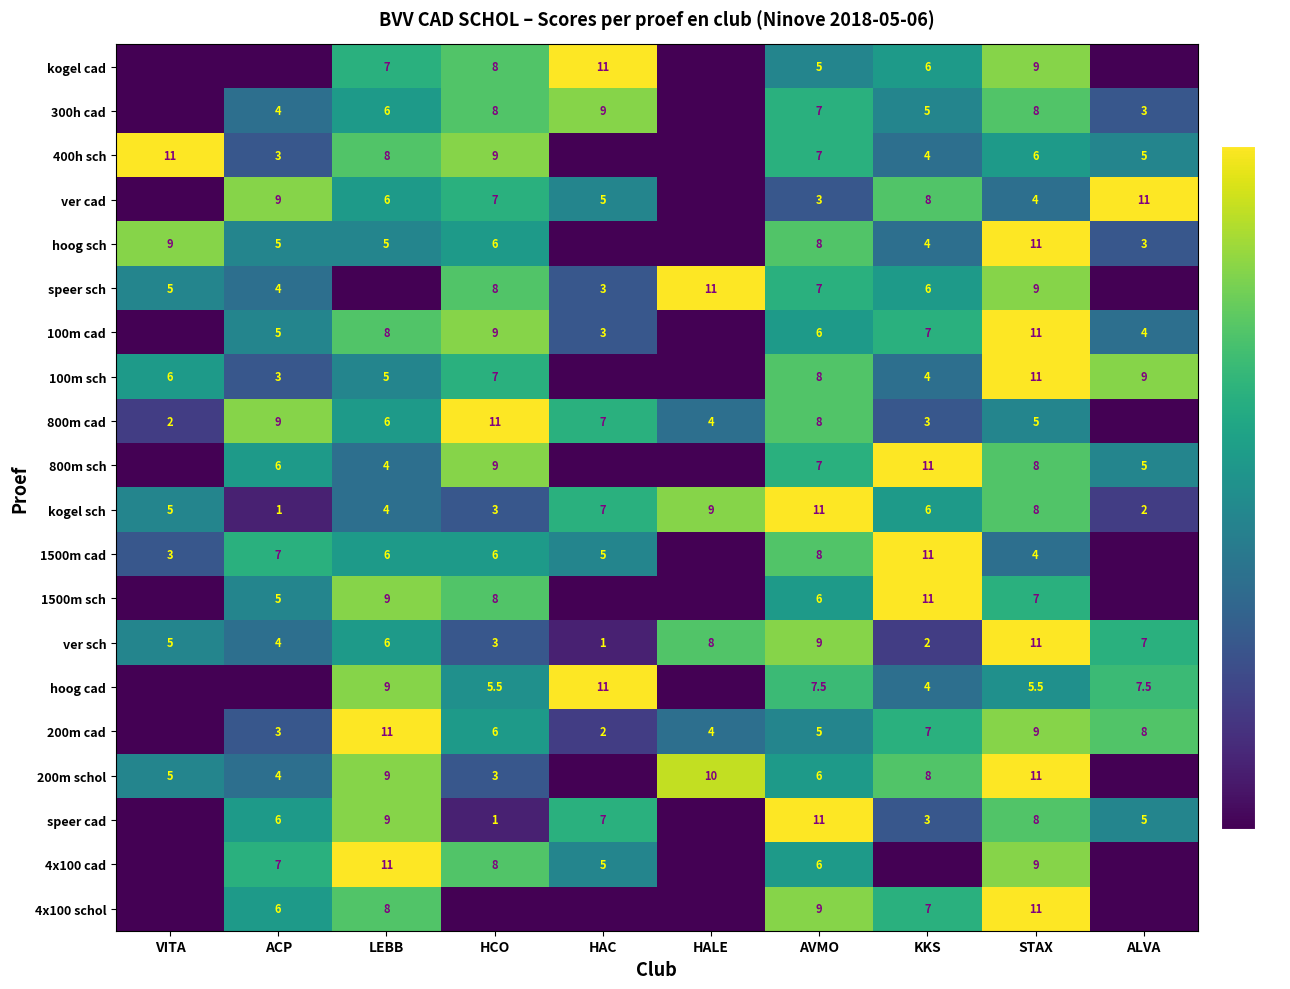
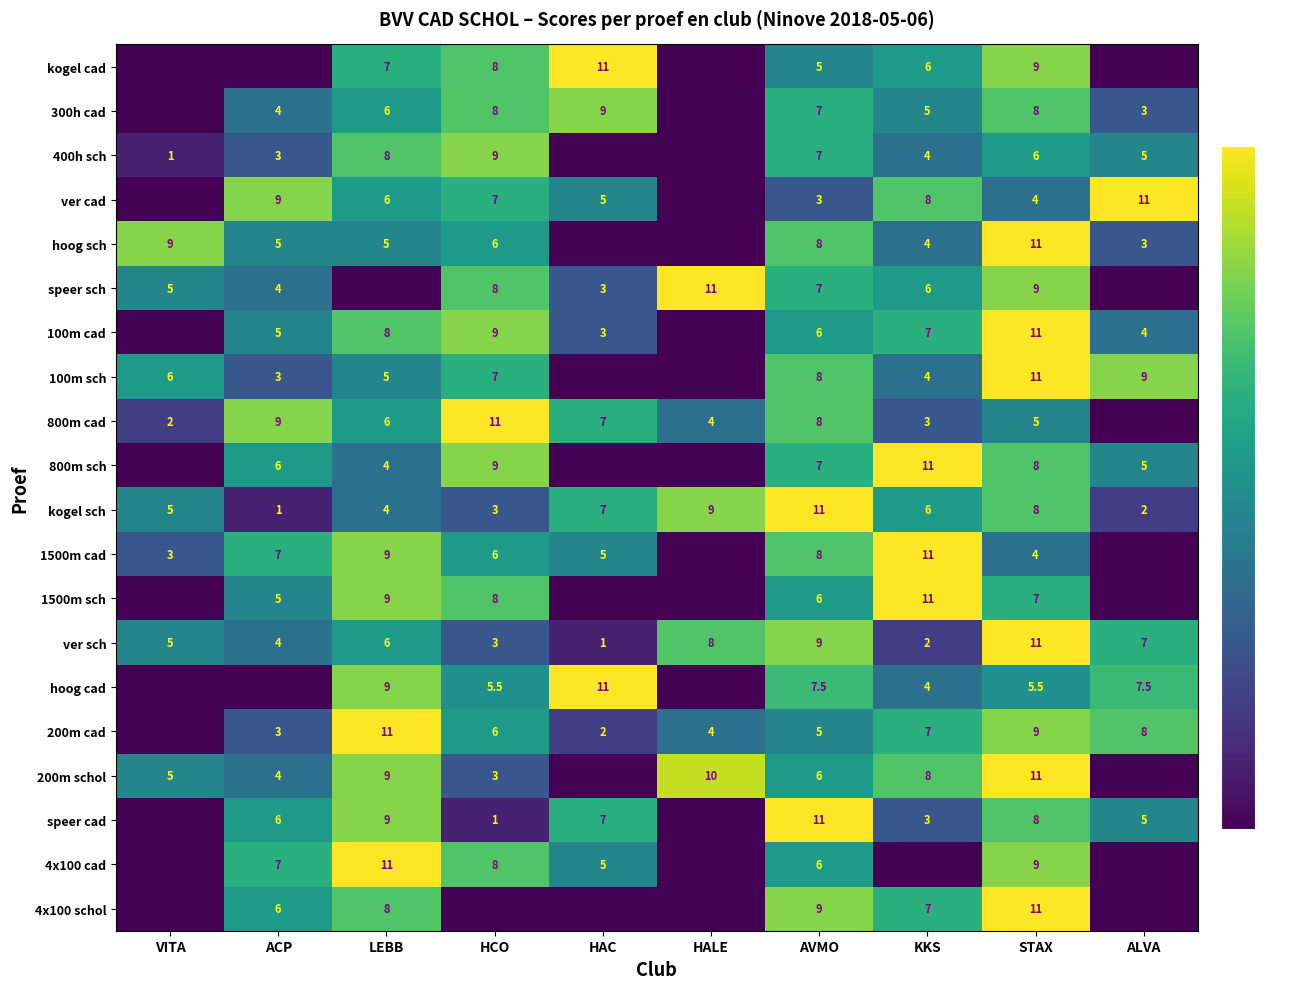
  {
    "kogel cad": {
      "LEBB": 7,
      "HCO": 8,
      "HAC": 11,
      "AVMO": 5,
      "KKS": 6,
      "STAX": 9
    },
    "300h cad": {
      "ACP": 4,
      "LEBB": 6,
      "HCO": 8,
      "HAC": 9,
      "AVMO": 7,
      "KKS": 5,
      "STAX": 8,
      "ALVA": 3
    },
    "400h sch": {
-     "VITA": 11,
+     "VITA": 1,
      "ACP": 3,
      "LEBB": 8,
      "HCO": 9,
      "AVMO": 7,
      "KKS": 4,
      "STAX": 6,
      "ALVA": 5
    },
    "ver cad": {
      "ACP": 9,
      "LEBB": 6,
      "HCO": 7,
      "HAC": 5,
      "AVMO": 3,
      "KKS": 8,
      "STAX": 4,
      "ALVA": 11
    },
    "hoog sch": {
      "VITA": 9,
      "ACP": 5,
      "LEBB": 5,
      "HCO": 6,
      "AVMO": 8,
      "KKS": 4,
      "STAX": 11,
      "ALVA": 3
    },
    "speer sch": {
      "VITA": 5,
      "ACP": 4,
      "HCO": 8,
      "HAC": 3,
      "HALE": 11,
      "AVMO": 7,
      "KKS": 6,
      "STAX": 9
    },
    "100m cad": {
      "ACP": 5,
      "LEBB": 8,
      "HCO": 9,
      "HAC": 3,
      "AVMO": 6,
      "KKS": 7,
      "STAX": 11,
      "ALVA": 4
    },
    "100m sch": {
      "VITA": 6,
      "ACP": 3,
      "LEBB": 5,
      "HCO": 7,
      "AVMO": 8,
      "KKS": 4,
      "STAX": 11,
      "ALVA": 9
    },
    "800m cad": {
      "VITA": 2,
      "ACP": 9,
      "LEBB": 6,
      "HCO": 11,
      "HAC": 7,
      "HALE": 4,
      "AVMO": 8,
      "KKS": 3,
      "STAX": 5
    },
    "800m sch": {
      "ACP": 6,
      "LEBB": 4,
      "HCO": 9,
      "AVMO": 7,
      "KKS": 11,
      "STAX": 8,
      "ALVA": 5
    },
    "kogel sch": {
      "VITA": 5,
      "ACP": 1,
      "LEBB": 4,
      "HCO": 3,
      "HAC": 7,
      "HALE": 9,
      "AVMO": 11,
      "KKS": 6,
      "STAX": 8,
      "ALVA": 2
    },
    "1500m cad": {
      "VITA": 3,
      "ACP": 7,
-     "LEBB": 6,
+     "LEBB": 9,
      "HCO": 6,
      "HAC": 5,
      "AVMO": 8,
      "KKS": 11,
      "STAX": 4
    },
    "1500m sch": {
      "ACP": 5,
      "LEBB": 9,
      "HCO": 8,
      "AVMO": 6,
      "KKS": 11,
      "STAX": 7
    },
    "ver sch": {
      "VITA": 5,
      "ACP": 4,
      "LEBB": 6,
      "HCO": 3,
      "HAC": 1,
      "HALE": 8,
      "AVMO": 9,
      "KKS": 2,
      "STAX": 11,
      "ALVA": 7
    },
    "hoog cad": {
      "LEBB": 9,
      "HCO": 5.5,
      "HAC": 11,
      "AVMO": 7.5,
      "KKS": 4,
      "STAX": 5.5,
      "ALVA": 7.5
    },
    "200m cad": {
      "ACP": 3,
      "LEBB": 11,
      "HCO": 6,
      "HAC": 2,
      "HALE": 4,
      "AVMO": 5,
      "KKS": 7,
      "STAX": 9,
      "ALVA": 8
    },
    "200m schol": {
      "VITA": 5,
      "ACP": 4,
      "LEBB": 9,
      "HCO": 3,
      "HALE": 10,
      "AVMO": 6,
      "KKS": 8,
      "STAX": 11
    },
    "speer cad": {
      "ACP": 6,
      "LEBB": 9,
      "HCO": 1,
      "HAC": 7,
      "AVMO": 11,
      "KKS": 3,
      "STAX": 8,
      "ALVA": 5
    },
    "4x100 cad": {
      "ACP": 7,
      "LEBB": 11,
      "HCO": 8,
      "HAC": 5,
      "AVMO": 6,
      "STAX": 9
    },
    "4x100 schol": {
      "ACP": 6,
      "LEBB": 8,
      "AVMO": 9,
      "KKS": 7,
      "STAX": 11
    }
  }
